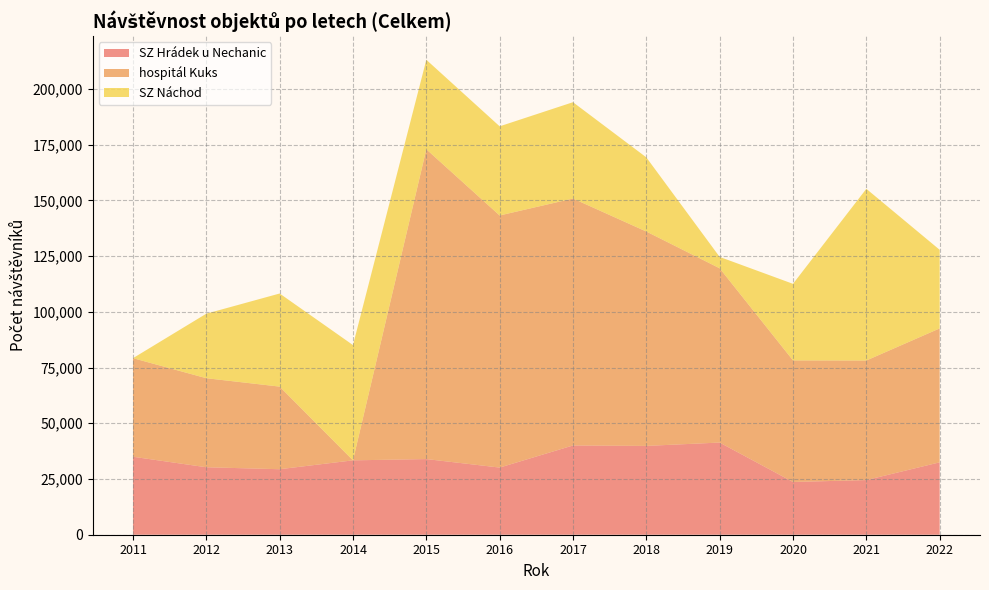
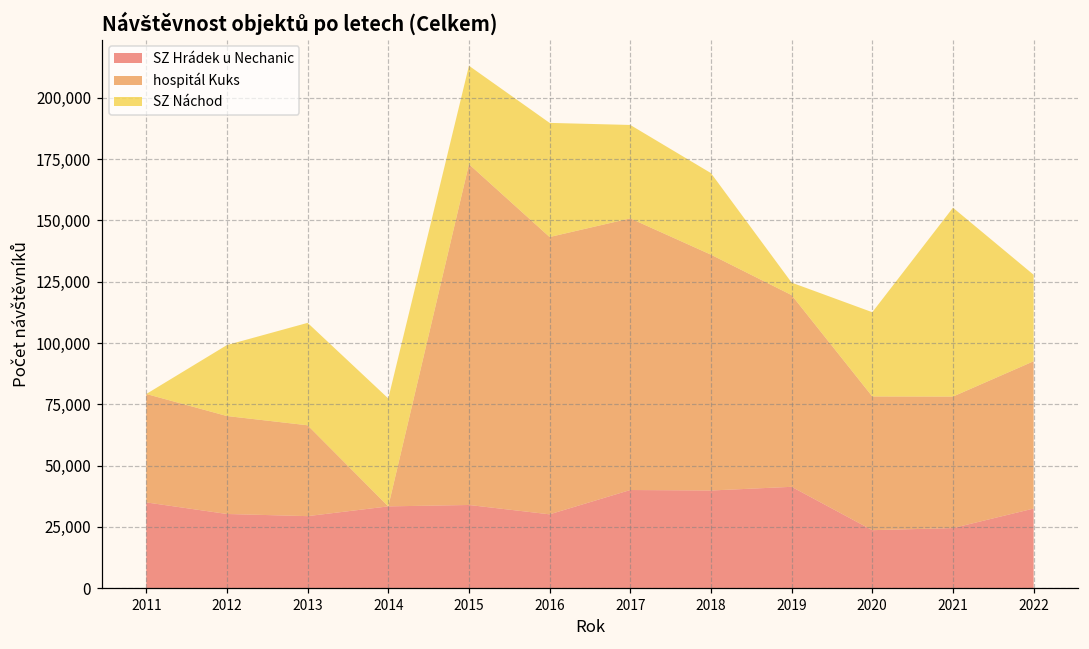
  {
    "SZ Náchod": {
      "2012": "29,000",
      "2013": "42,000",
-     "2014": "52,000",
+     "2014": "44,000",
      "2015": "40,000",
-     "2016": "40,000",
-     "2017": "43,000",
+     "2016": "47,000",
+     "2017": "38,000",
      "2018": "33,000",
      "2019": "5,000",
      "2020": "34,000",
      "2021": "77,000",
      "2022": "35,000"
    }
  }
